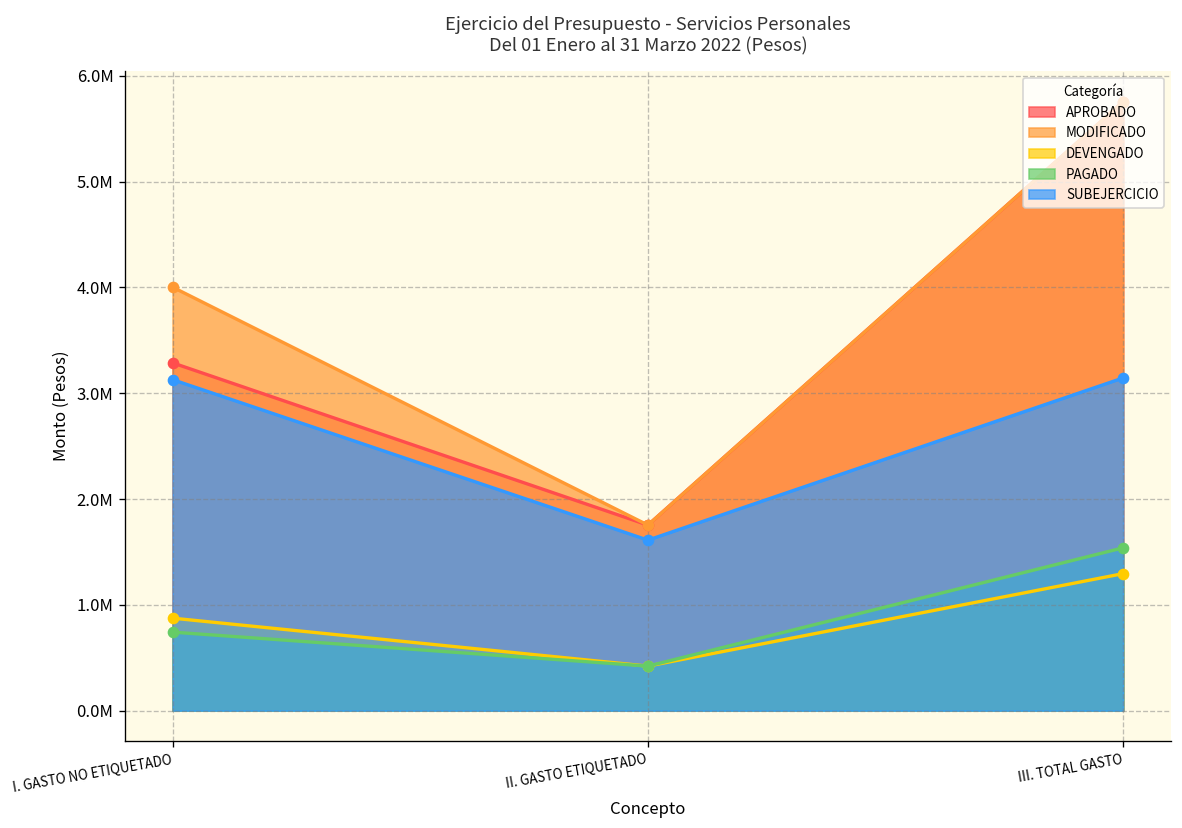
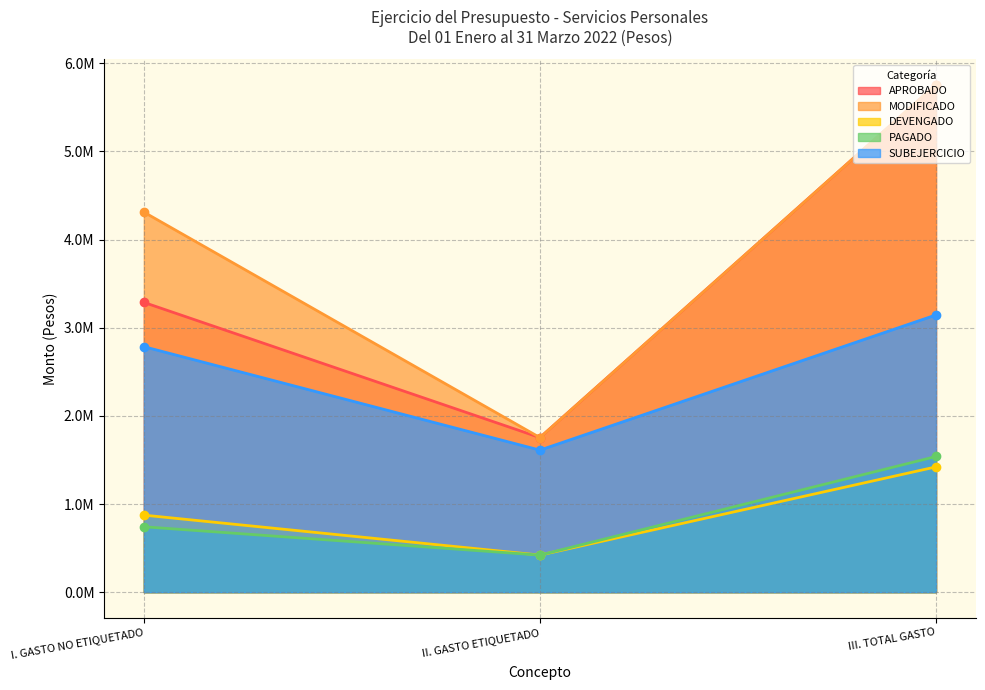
  {
    "APROBADO": {
      "I. GASTO NO ETIQUETADO": 3300000
    },
    "MODIFICADO": {
-     "I. GASTO NO ETIQUETADO": 4000000
+     "I. GASTO NO ETIQUETADO": 4300000
    },
    "DEVENGADO": {
      "I. GASTO NO ETIQUETADO": 900000,
-     "III. TOTAL GASTO": 1300000
+     "III. TOTAL GASTO": 1400000
    },
    "PAGADO": {
      "I. GASTO NO ETIQUETADO": 700000,
      "III. TOTAL GASTO": 1500000
    },
    "SUBEJERCICIO": {
-     "I. GASTO NO ETIQUETADO": 3100000,
+     "I. GASTO NO ETIQUETADO": 2800000,
      "II. GASTO ETIQUETADO": 1600000,
      "III. TOTAL GASTO": 3100000
    }
  }
